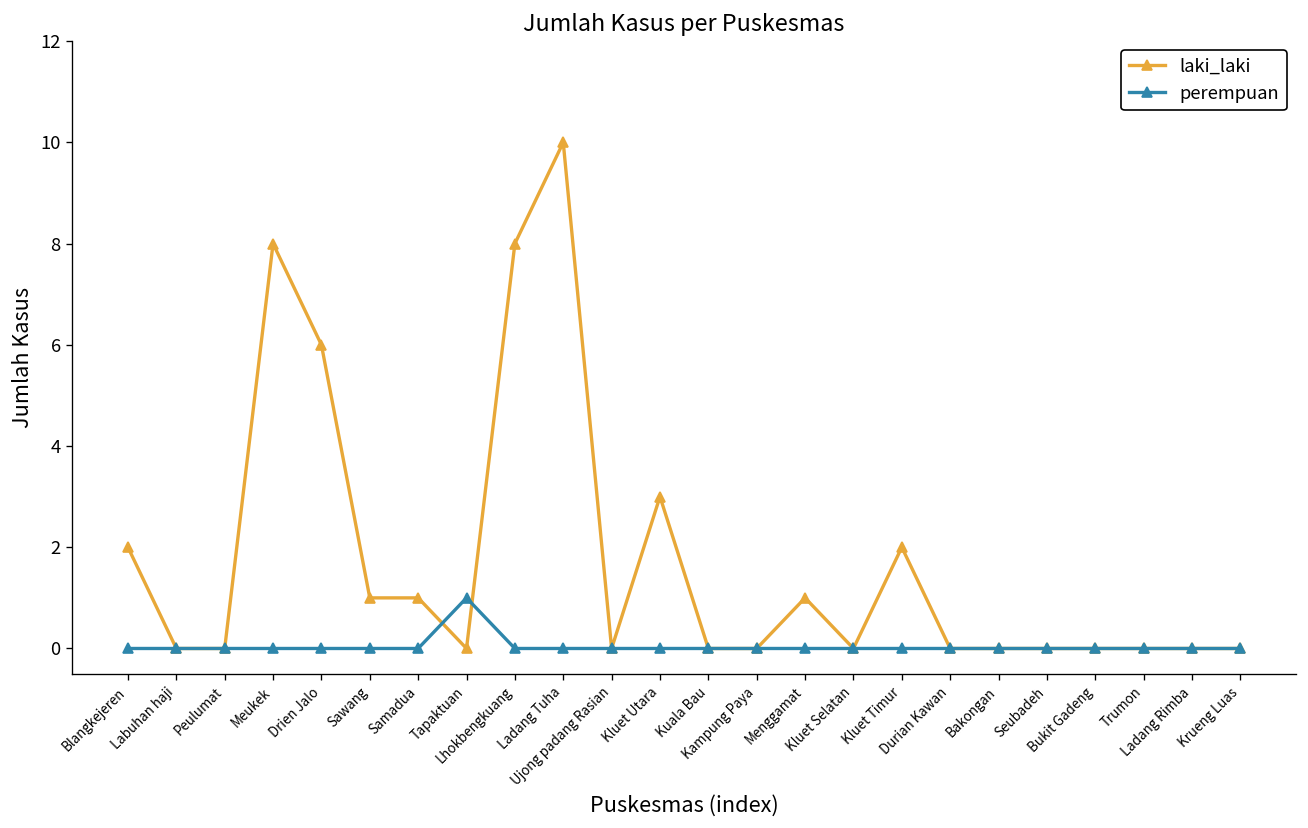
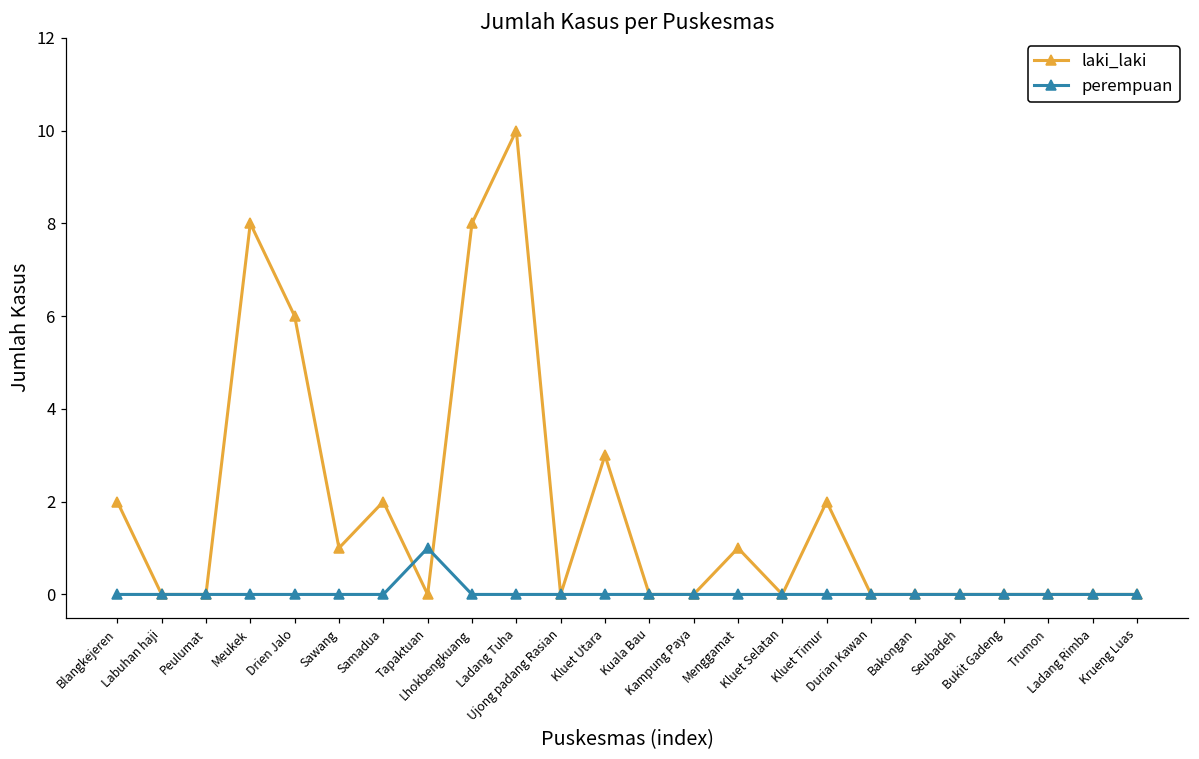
  {
    "laki_laki": {
      "Blangkejeren": 2,
      "Meukek": 8,
      "Drien Jalo": 6,
      "Sawang": 1,
-     "Samadua": 1,
+     "Samadua": 2,
      "Tapaktuan": 0,
      "Lhokbengkuang": 8,
      "Ladang Tuha": 10,
      "Kluet Utara": 3,
      "Menggamat": 1,
      "Kluet Timur": 2
    },
    "perempuan": {
      "Blangkejeren": 0,
      "Meukek": 0,
      "Drien Jalo": 0,
      "Sawang": 0,
      "Samadua": 0,
      "Tapaktuan": 1,
      "Lhokbengkuang": 0,
      "Ladang Tuha": 0,
      "Kluet Utara": 0,
      "Menggamat": 0,
      "Kluet Timur": 0
    }
  }
